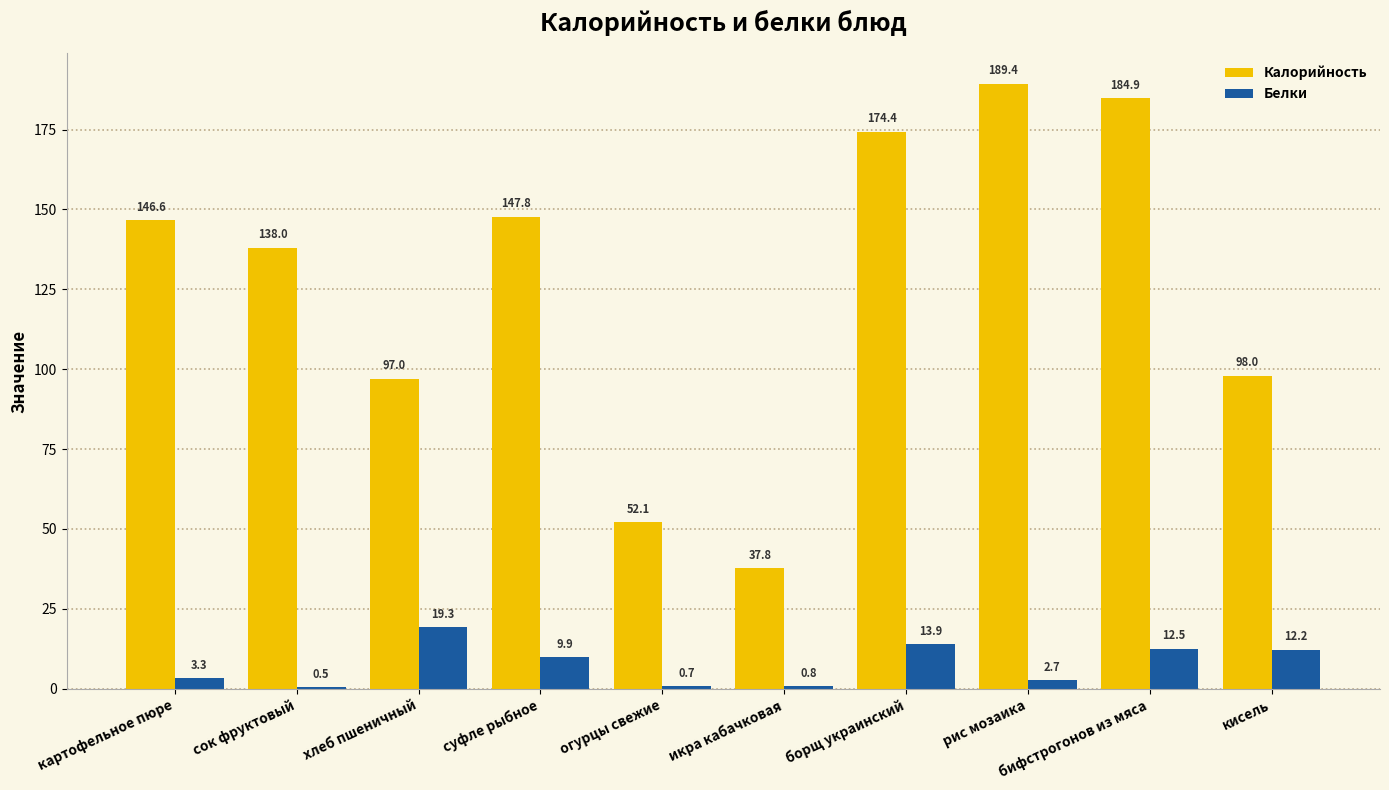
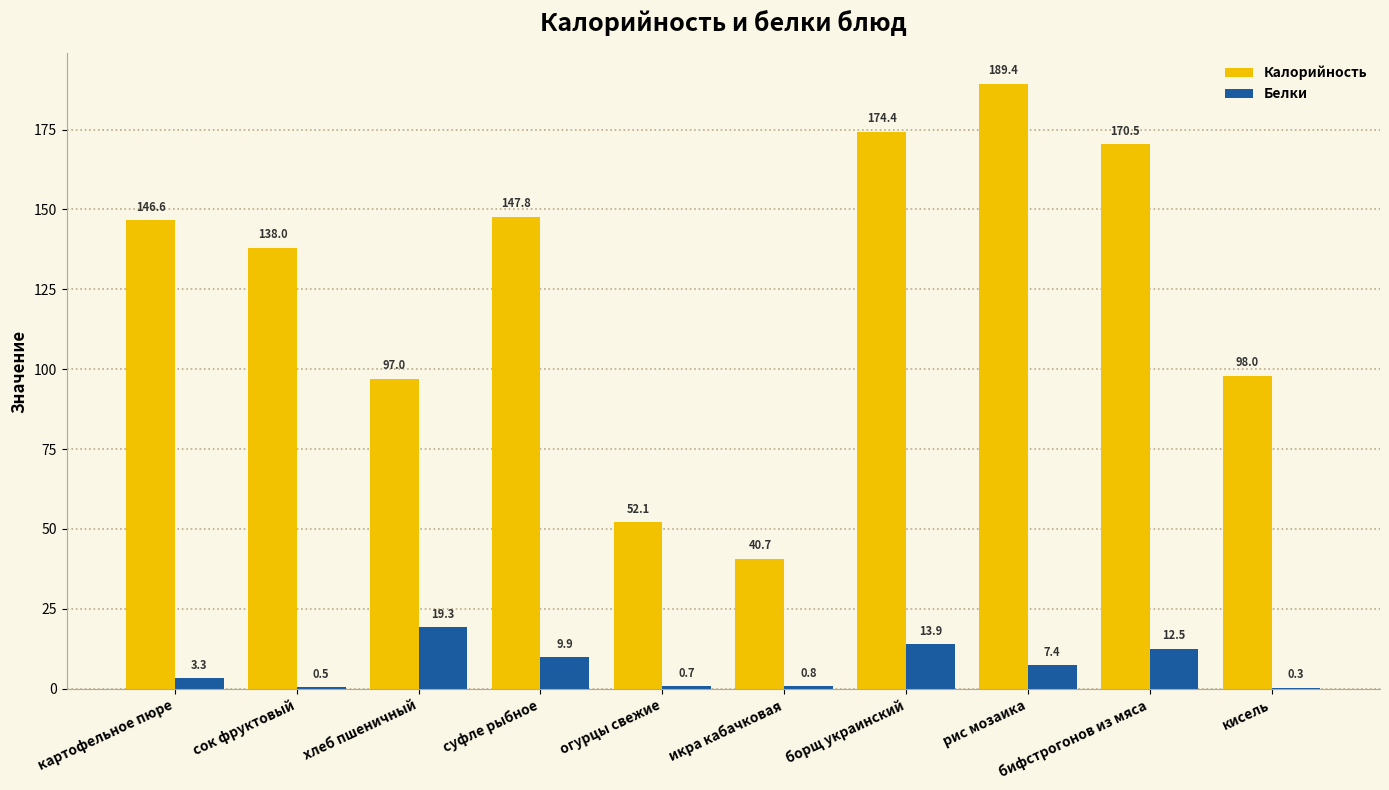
  {
    "Калорийность": {
      "картофельное пюре": 146.6,
      "сок фруктовый": 138.0,
      "хлеб пшеничный": 97.0,
      "суфле рыбное": 147.8,
      "огурцы свежие": 52.1,
-     "икра кабачковая": 37.8,
+     "икра кабачковая": 40.7,
      "борщ украинский": 174.4,
      "рис мозаика": 189.4,
-     "бифстрогонов из мяса": 184.9,
+     "бифстрогонов из мяса": 170.5,
      "кисель": 98.0
    },
    "Белки": {
      "картофельное пюре": 3.3,
      "сок фруктовый": 0.5,
      "хлеб пшеничный": 19.3,
      "суфле рыбное": 9.9,
      "огурцы свежие": 0.7,
      "икра кабачковая": 0.8,
      "борщ украинский": 13.9,
-     "рис мозаика": 2.7,
+     "рис мозаика": 7.4,
      "бифстрогонов из мяса": 12.5,
-     "кисель": 12.2
+     "кисель": 0.3
    }
  }
